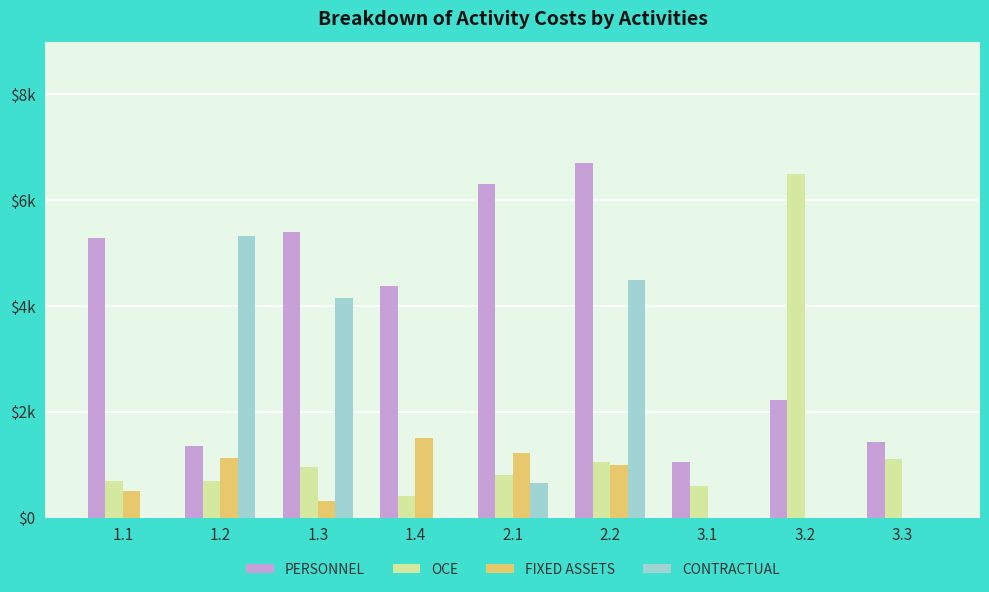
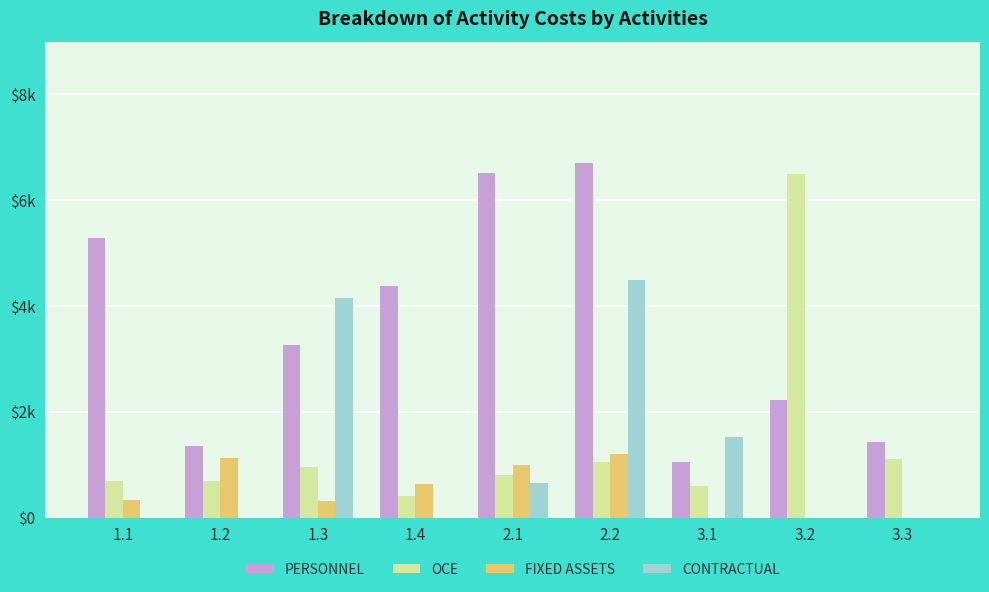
  {
    "PERSONNEL": {
      "1.1": "$5300",
      "1.2": "$1300",
-     "1.3": "$5400",
+     "1.3": "$3300",
      "1.4": "$4400",
-     "2.1": "$6300",
+     "2.1": "$6500",
      "2.2": "$6700",
      "3.1": "$1000",
      "3.2": "$2200",
      "3.3": "$1400"
    },
    "OCE": {
      "1.1": "$700",
      "1.2": "$700",
      "1.3": "$1000",
      "1.4": "$400",
      "2.1": "$800",
      "2.2": "$1100",
      "3.1": "$600",
      "3.2": "$6500",
      "3.3": "$1100"
    },
    "FIXED ASSETS": {
-     "1.1": "$500",
+     "1.1": "$300",
      "1.2": "$1100",
      "1.3": "$300",
-     "1.4": "$1500",
-     "2.1": "$1200",
-     "2.2": "$1000",
+     "1.4": "$600",
+     "2.1": "$1000",
+     "2.2": "$1200",
      "3.1": "$0",
      "3.2": "$0",
      "3.3": "$0"
    },
    "CONTRACTUAL": {
      "1.1": "$0",
-     "1.2": "$5300",
+     "1.2": "$0",
      "1.3": "$4200",
      "1.4": "$0",
      "2.1": "$700",
      "2.2": "$4500",
-     "3.1": "$0",
+     "3.1": "$1500",
      "3.2": "$0",
      "3.3": "$0"
    }
  }
